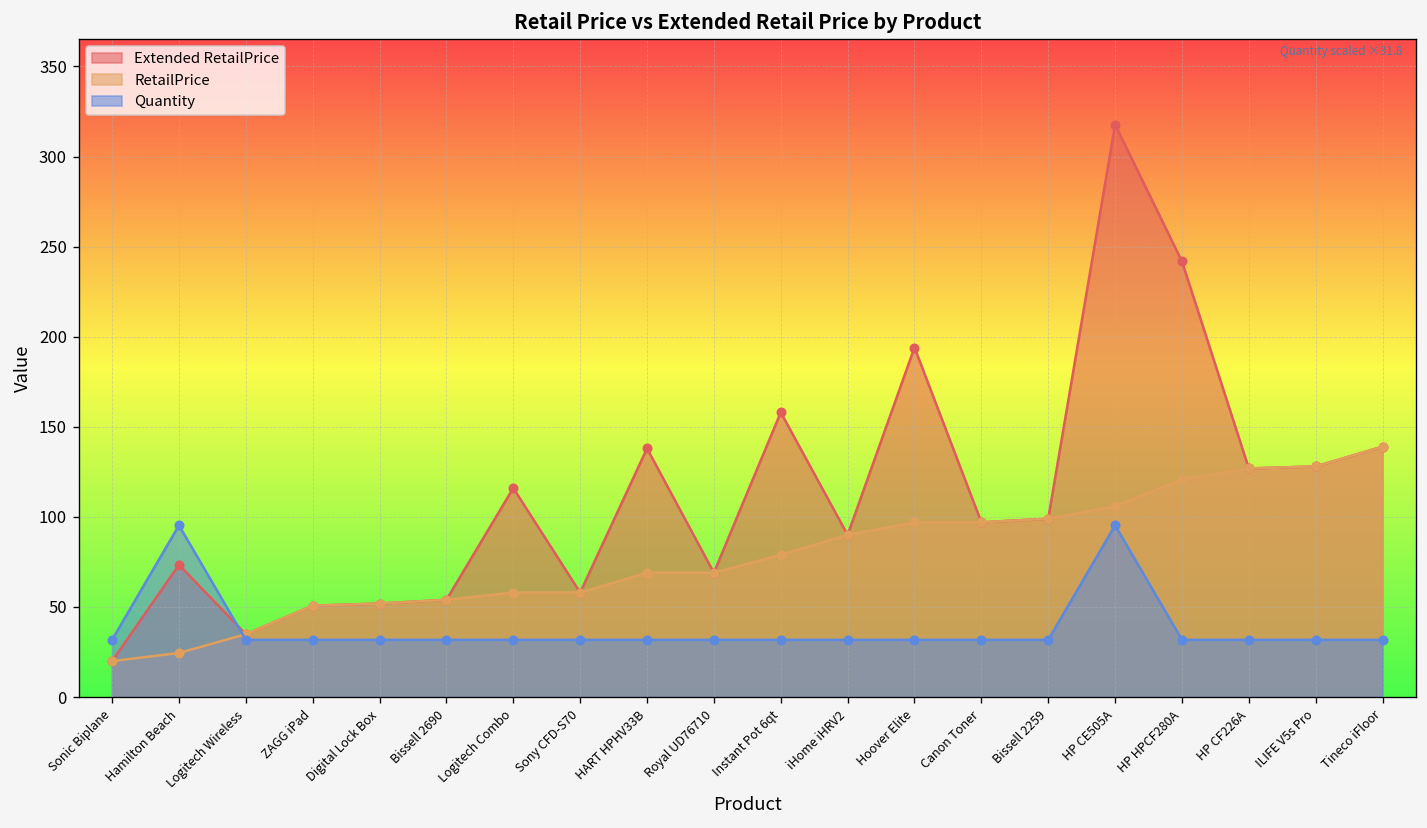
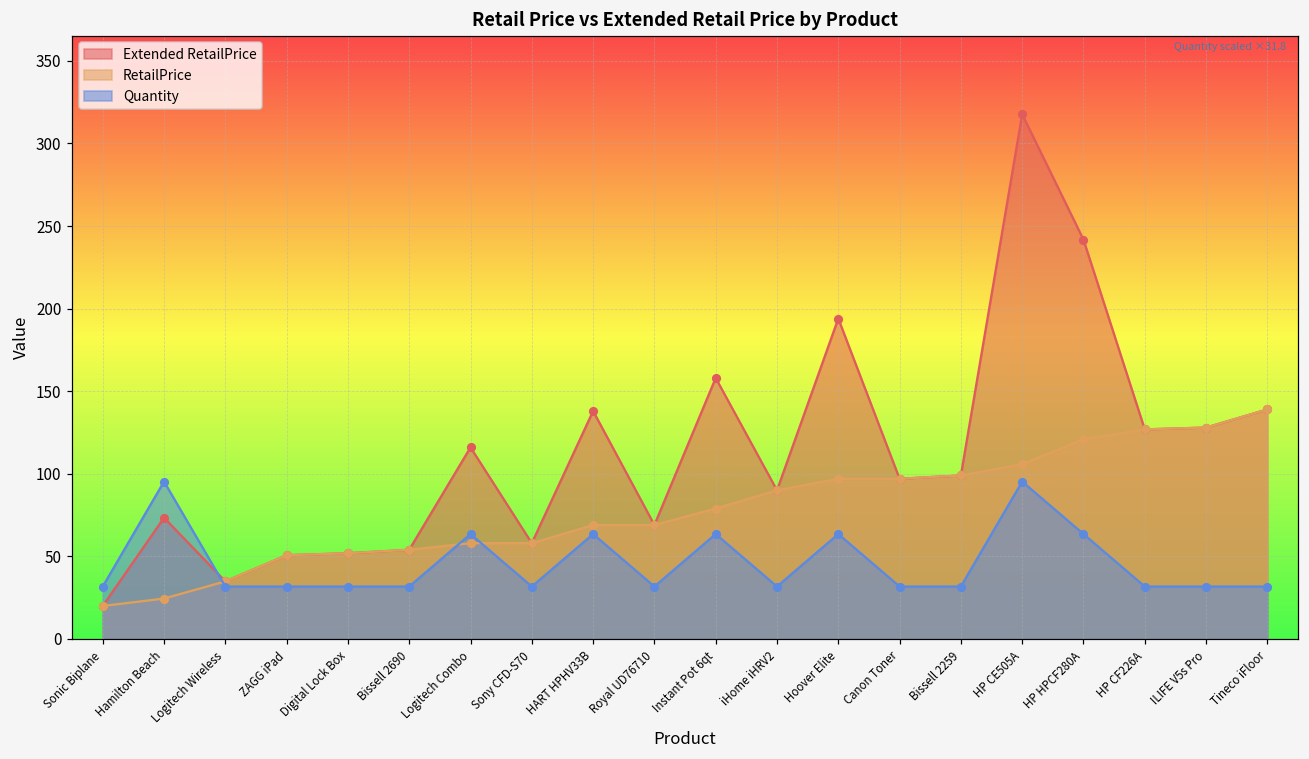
  {
    "Quantity": {
      "Sonic Biplane": 32,
      "Hamilton Beach": 95,
      "Logitech Wireless": 32,
      "ZAGG iPad": 32,
      "Digital Lock Box": 32,
      "Bissell 2690": 32,
-     "Logitech Combo": 32,
+     "Logitech Combo": 64,
      "Sony CFD-S70": 32,
-     "HART HPHV33B": 32,
+     "HART HPHV33B": 64,
      "Royal UD76710": 32,
-     "Instant Pot 6qt": 32,
+     "Instant Pot 6qt": 64,
      "iHome iHRV2": 32,
-     "Hoover Elite": 32,
+     "Hoover Elite": 64,
      "Canon Toner": 32,
      "Bissell 2259": 32,
      "HP CE505A": 95,
-     "HP HPCF280A": 32,
+     "HP HPCF280A": 64,
      "HP CF226A": 32,
      "ILIFE V5s Pro": 32,
      "Tineco iFloor": 32
    }
  }
